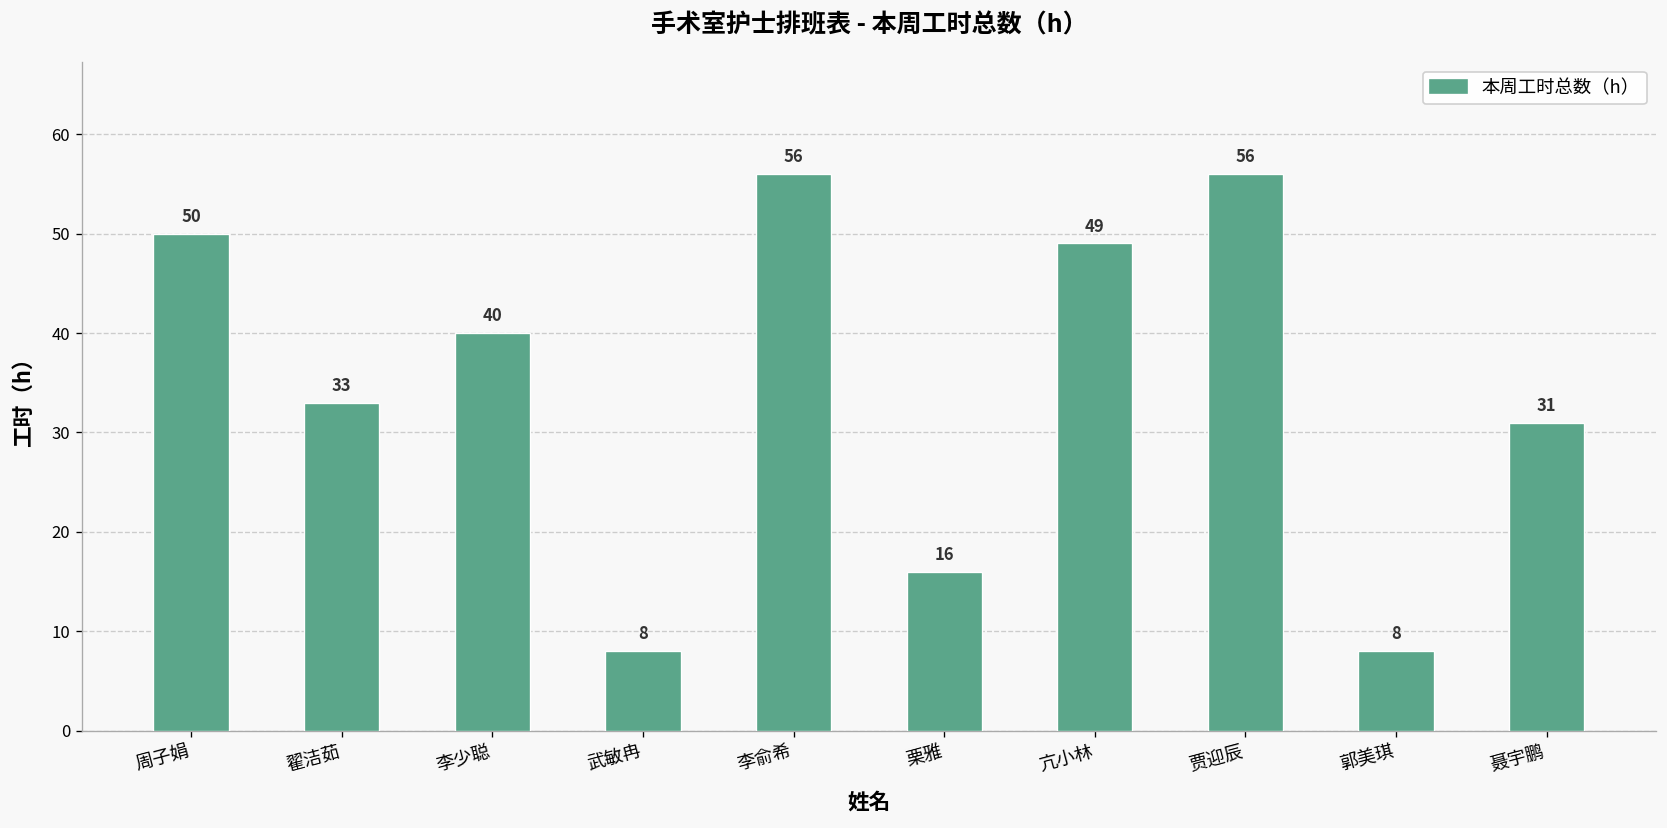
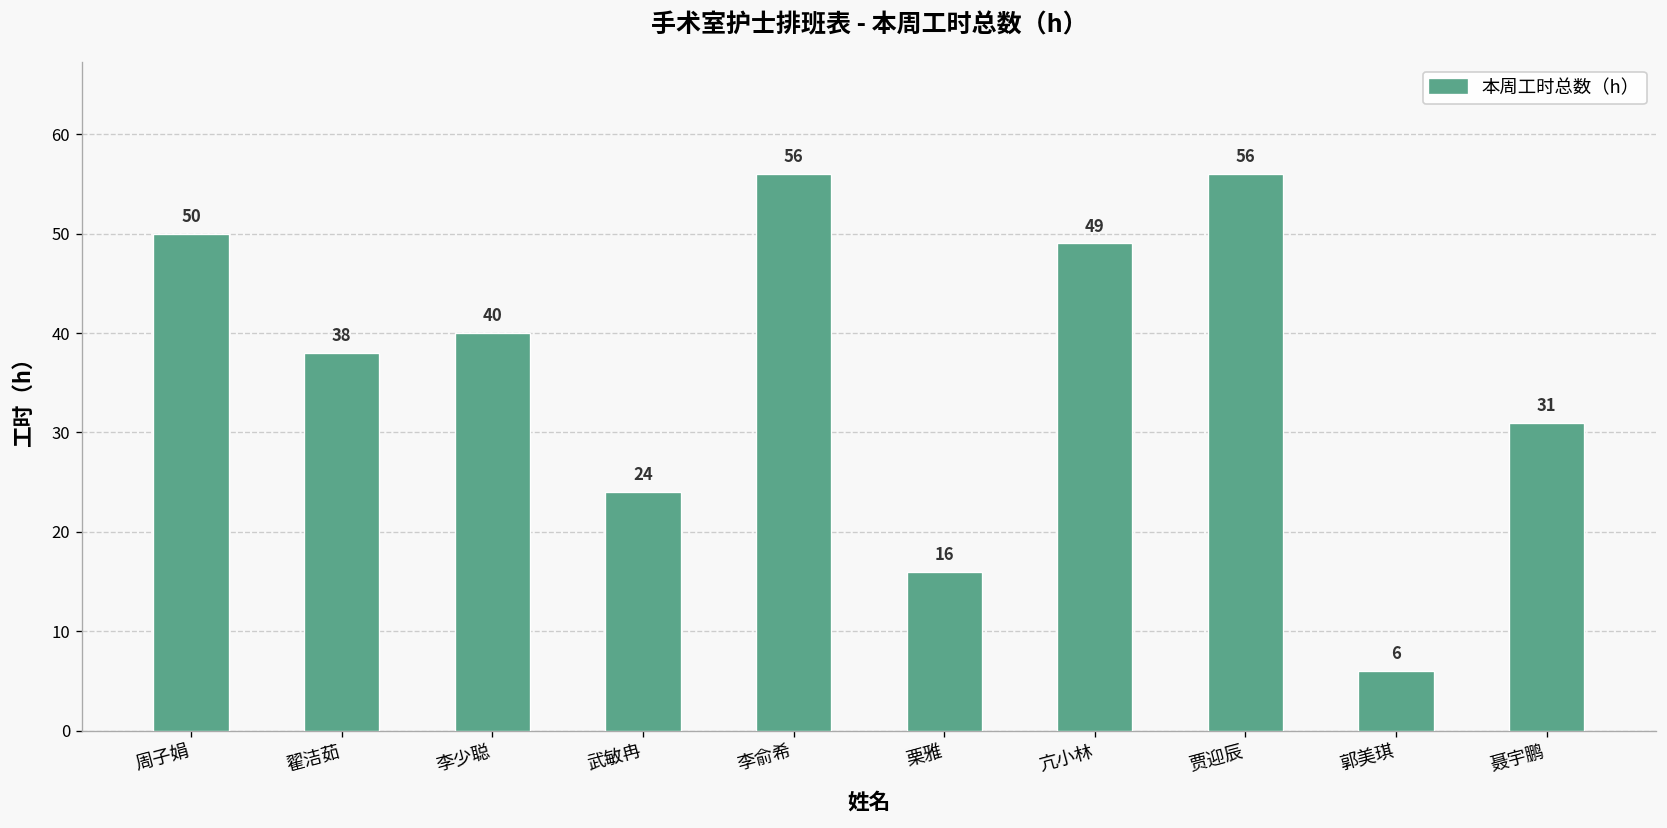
  {
    "周子娟": 50,
-   "翟洁茹": 33,
+   "翟洁茹": 38,
    "李少聪": 40,
-   "武敏冉": 8,
+   "武敏冉": 24,
    "李俞希": 56,
    "栗雅": 16,
    "亢小林": 49,
    "贾迎辰": 56,
-   "郭美琪": 8,
+   "郭美琪": 6,
    "聂宇鹏": 31
  }
